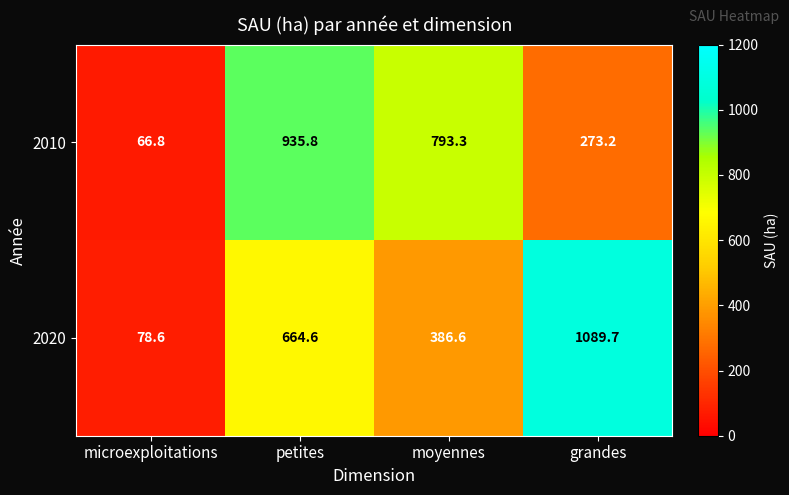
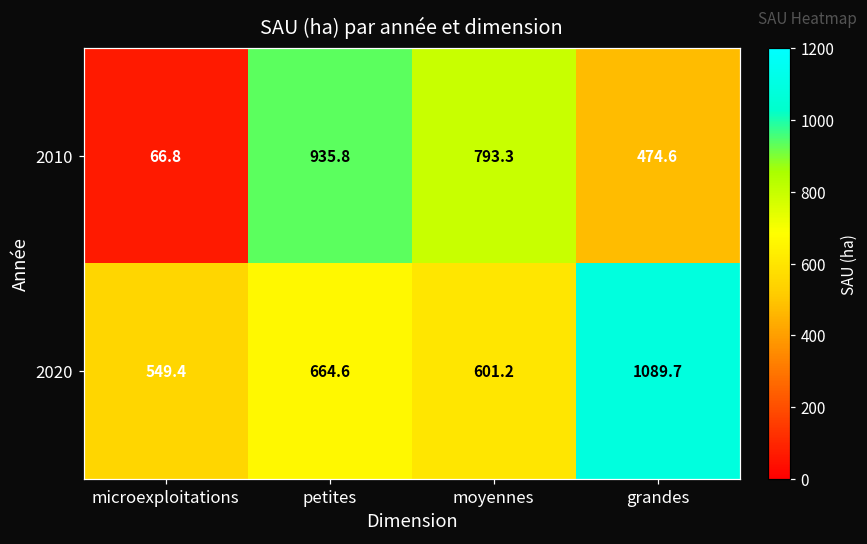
  {
    "2010": {
      "microexploitations": 66.8,
      "petites": 935.8,
      "moyennes": 793.3,
-     "grandes": 273.2
+     "grandes": 474.6
    },
    "2020": {
-     "microexploitations": 78.6,
+     "microexploitations": 549.4,
      "petites": 664.6,
-     "moyennes": 386.6,
+     "moyennes": 601.2,
      "grandes": 1089.7
    }
  }
